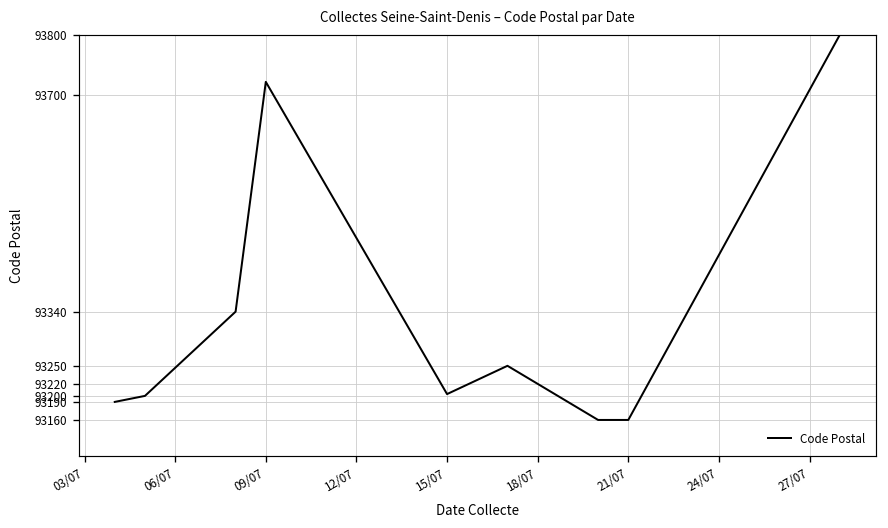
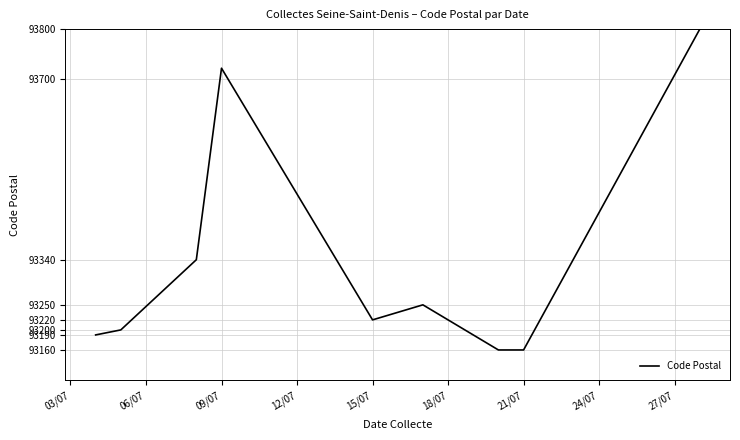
  {
    "09/07": 93720,
-   "15/07": 93200,
+   "15/07": 93220,
    "21/07": 93160
  }
